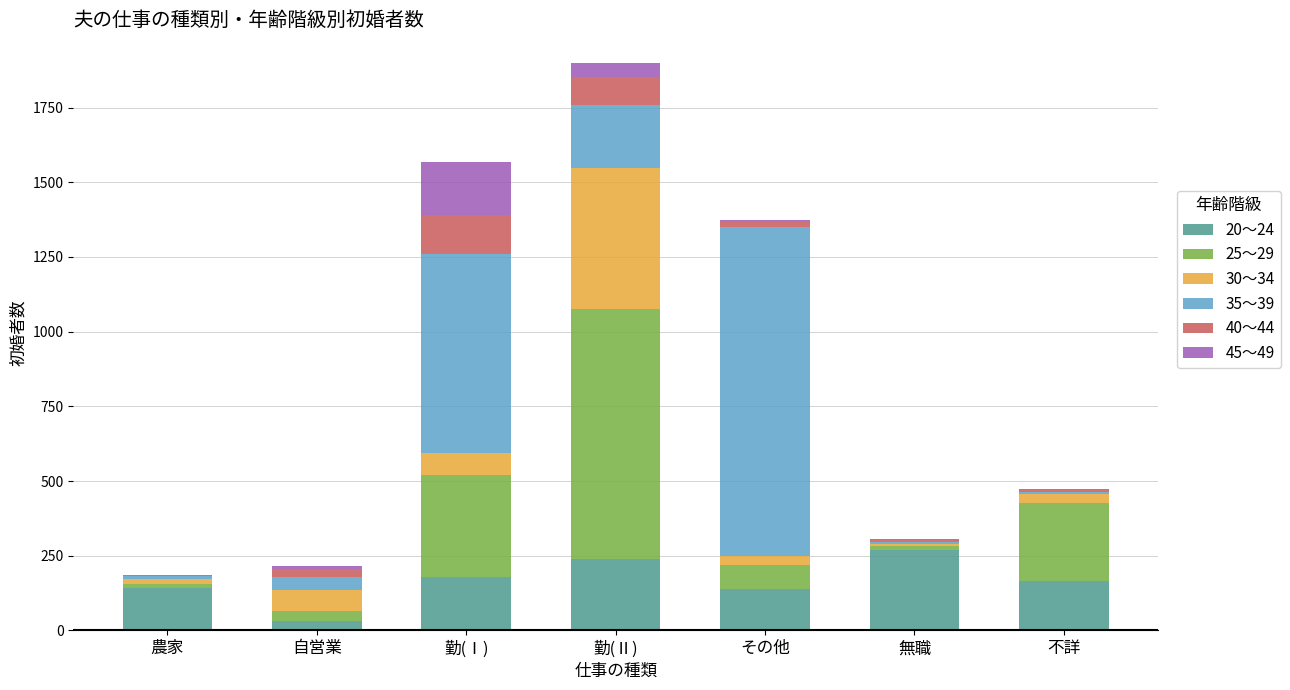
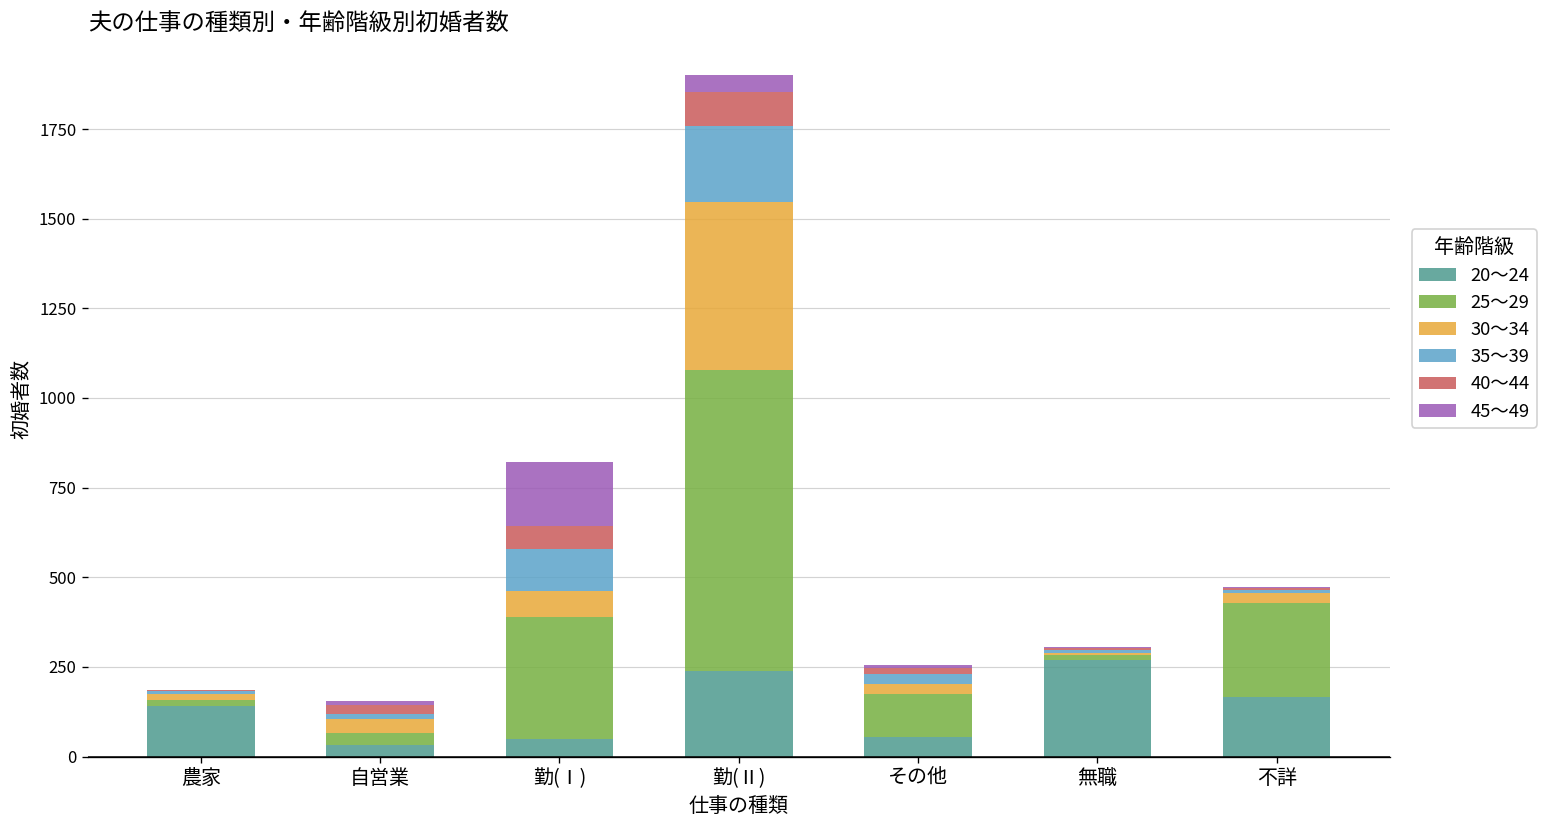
  {
    "20～24": {
      "農家": 140,
      "自営業": 30,
-     "勤(Ⅰ)": 180,
+     "勤(Ⅰ)": 50,
      "勤(Ⅱ)": 240,
-     "その他": 140,
+     "その他": 50,
      "無職": 270,
      "不詳": 170
    },
    "25～29": {
      "農家": 20,
      "自営業": 40,
      "勤(Ⅰ)": 340,
      "勤(Ⅱ)": 840,
-     "その他": 80,
+     "その他": 120,
      "無職": 20,
      "不詳": 260
    },
    "30～34": {
      "農家": 20,
-     "自営業": 70,
+     "自営業": 40,
      "勤(Ⅰ)": 70,
      "勤(Ⅱ)": 470,
      "その他": 30,
      "不詳": 30
    },
    "35～39": {
      "農家": 10,
-     "自営業": 40,
-     "勤(Ⅰ)": 670,
+     "自営業": 20,
+     "勤(Ⅰ)": 120,
      "勤(Ⅱ)": 210,
-     "その他": 1100,
+     "その他": 30,
      "不詳": 10
    },
    "40～44": {
      "自営業": 20,
-     "勤(Ⅰ)": 130,
+     "勤(Ⅰ)": 70,
      "勤(Ⅱ)": 90,
      "その他": 20
    },
    "45～49": {
      "農家": 0,
      "自営業": 10,
      "勤(Ⅰ)": 180,
      "勤(Ⅱ)": 50,
      "その他": 10
    }
  }
